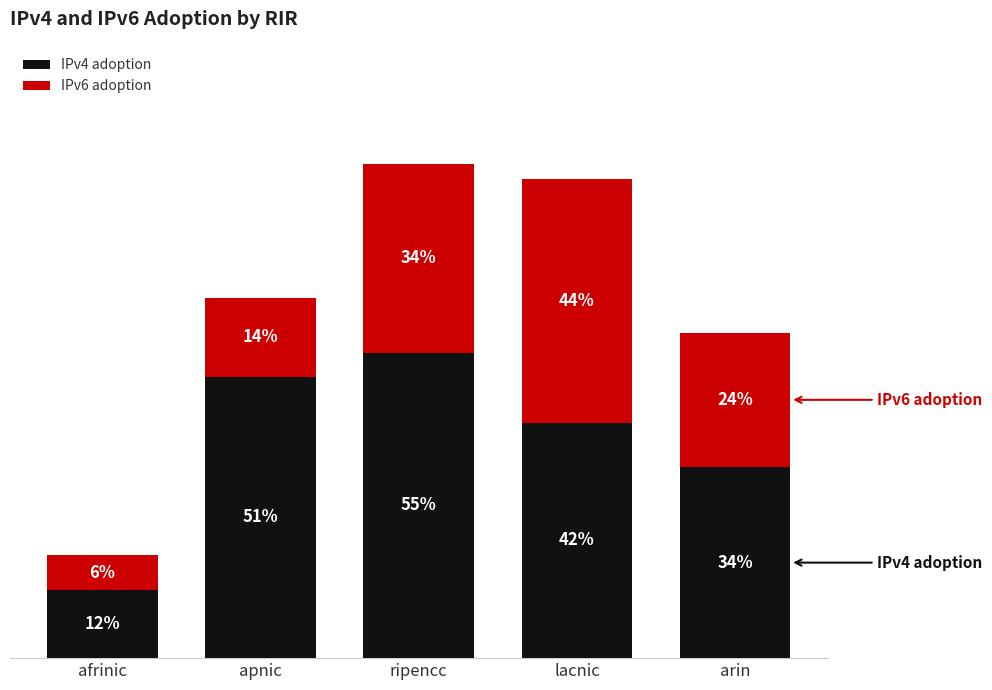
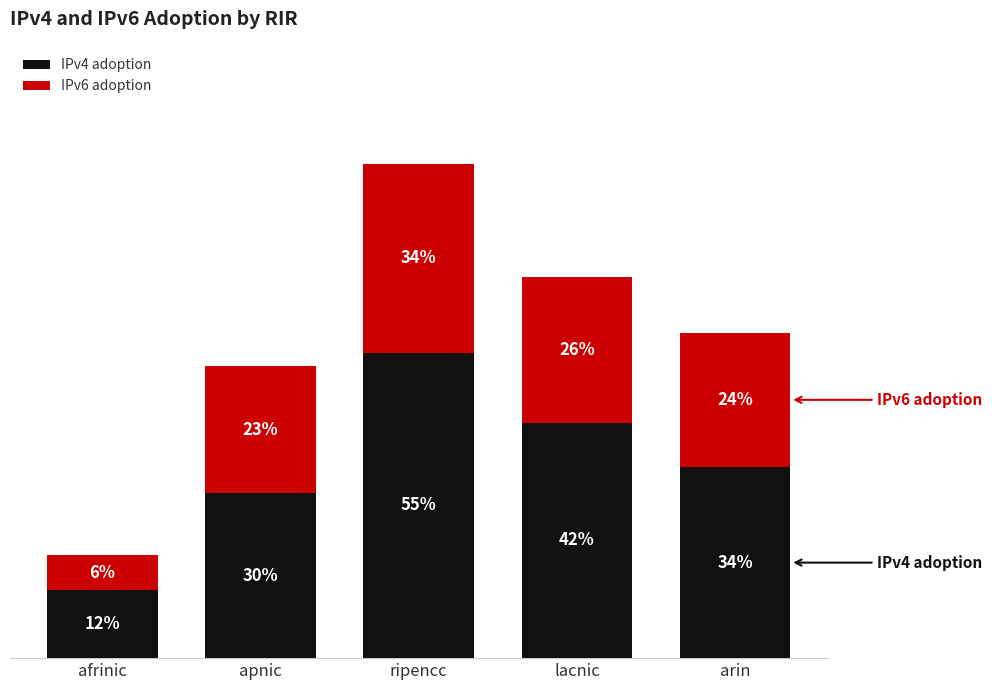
  {
    "IPv4 adoption": {
      "afrinic": "12%",
-     "apnic": "51%",
+     "apnic": "30%",
      "ripencc": "55%",
      "lacnic": "42%",
      "arin": "34%"
    },
    "IPv6 adoption": {
      "afrinic": "6%",
-     "apnic": "14%",
+     "apnic": "23%",
      "ripencc": "34%",
-     "lacnic": "44%",
+     "lacnic": "26%",
      "arin": "24%"
    }
  }
